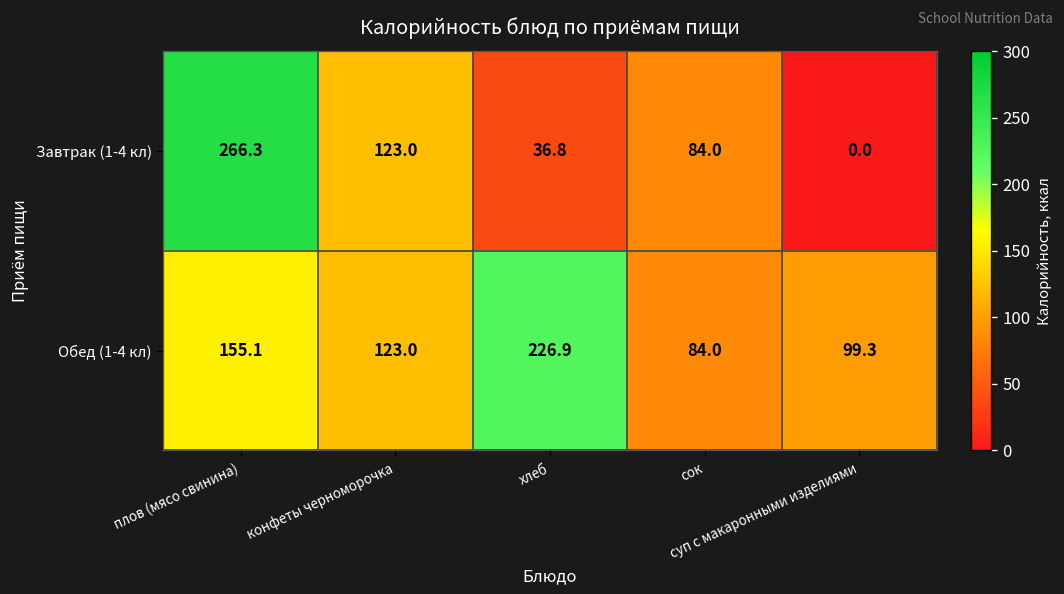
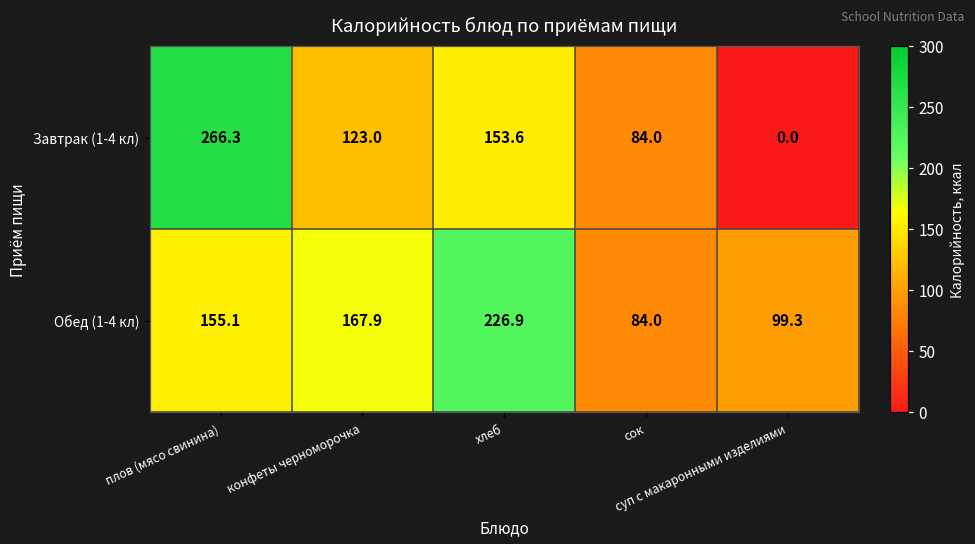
  {
    "Завтрак (1-4 кл)": {
      "плов (мясо свинина)": 266.3,
      "конфеты черноморочка": 123.0,
-     "хлеб": 36.8,
+     "хлеб": 153.6,
      "сок": 84.0,
      "суп с макаронными изделиями": 0.0
    },
    "Обед (1-4 кл)": {
      "плов (мясо свинина)": 155.1,
-     "конфеты черноморочка": 123.0,
+     "конфеты черноморочка": 167.9,
      "хлеб": 226.9,
      "сок": 84.0,
      "суп с макаронными изделиями": 99.3
    }
  }
